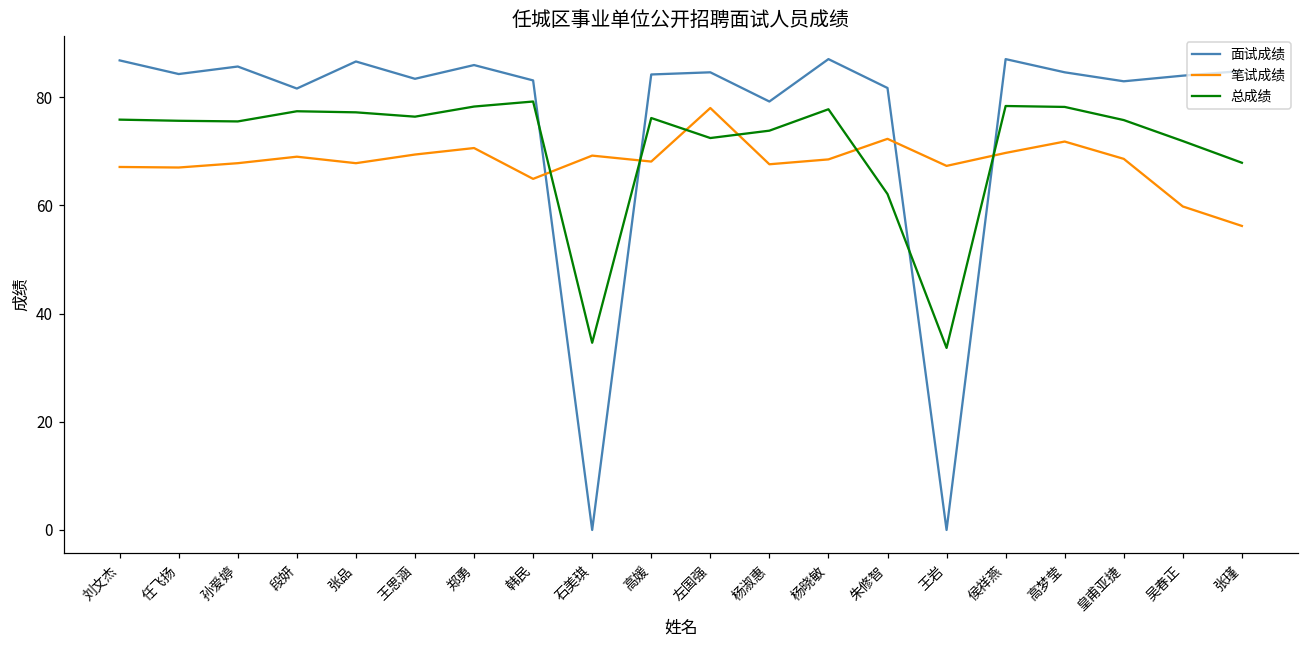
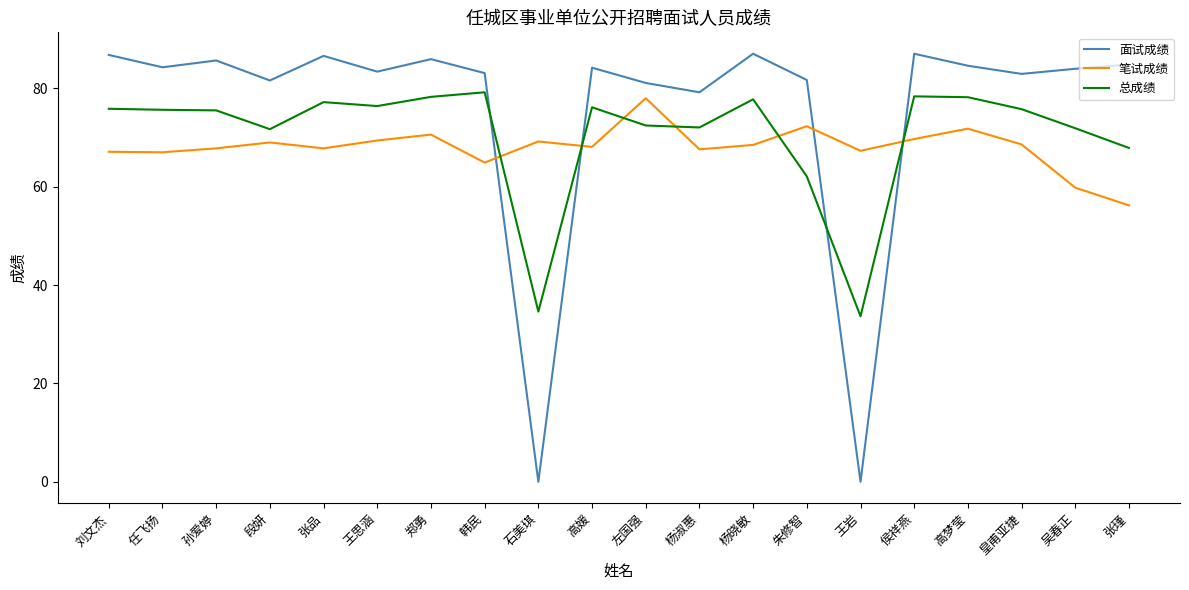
  {
    "面试成绩": {
      "刘文杰": 87,
      "任飞扬": 84,
      "孙爱婷": 86,
      "段妍": 82,
      "张品": 87,
      "王思涵": 83,
      "郑勇": 86,
      "韩民": 83,
      "石美琪": 0,
      "高媛": 84,
-     "左国强": 85,
+     "左国强": 81,
      "杨淑惠": 79,
      "杨晓敏": 87,
      "朱修智": 82,
      "王岩": 0,
      "侯祥燕": 87,
      "高梦莹": 85,
      "皇甫亚捷": 83,
      "吴春正": 84
    },
    "笔试成绩": {
      "刘文杰": 67,
      "任飞扬": 67,
      "孙爱婷": 68,
      "段妍": 69,
      "张品": 68,
      "王思涵": 69,
      "郑勇": 71,
      "韩民": 65,
      "石美琪": 69,
      "高媛": 68,
      "左国强": 78,
      "杨淑惠": 68,
      "杨晓敏": 69,
      "朱修智": 72,
      "王岩": 67,
      "侯祥燕": 70,
      "高梦莹": 72,
      "皇甫亚捷": 69,
      "吴春正": 60,
      "张瑾": 56
    },
    "总成绩": {
      "刘文杰": 76,
      "任飞扬": 76,
      "孙爱婷": 76,
-     "段妍": 77,
+     "段妍": 72,
      "张品": 77,
      "王思涵": 76,
      "郑勇": 78,
      "韩民": 79,
      "石美琪": 35,
      "高媛": 76,
      "左国强": 72,
-     "杨淑惠": 74,
+     "杨淑惠": 72,
      "杨晓敏": 78,
      "朱修智": 62,
      "王岩": 34,
      "侯祥燕": 78,
      "高梦莹": 78,
      "皇甫亚捷": 76,
      "吴春正": 72,
      "张瑾": 68
    }
  }
